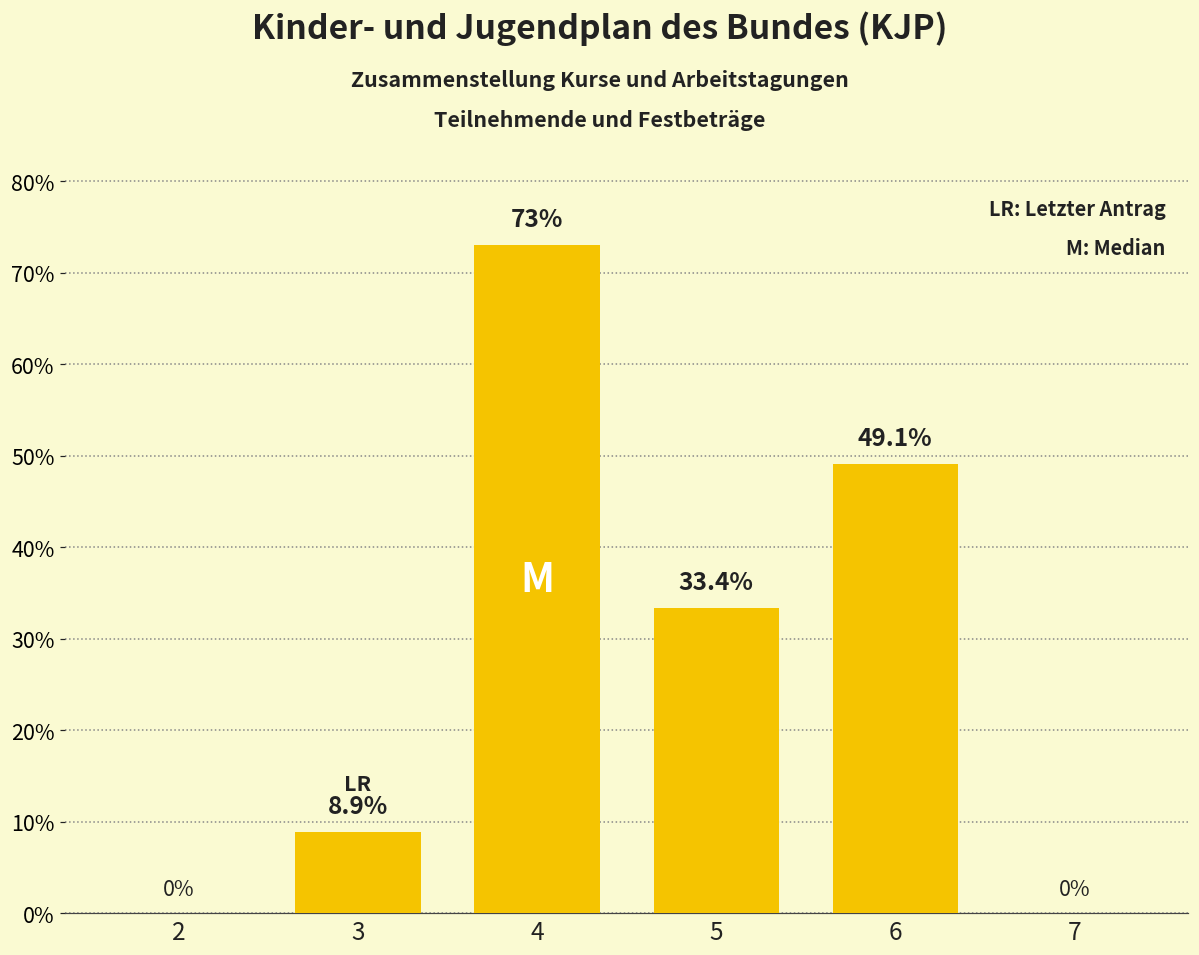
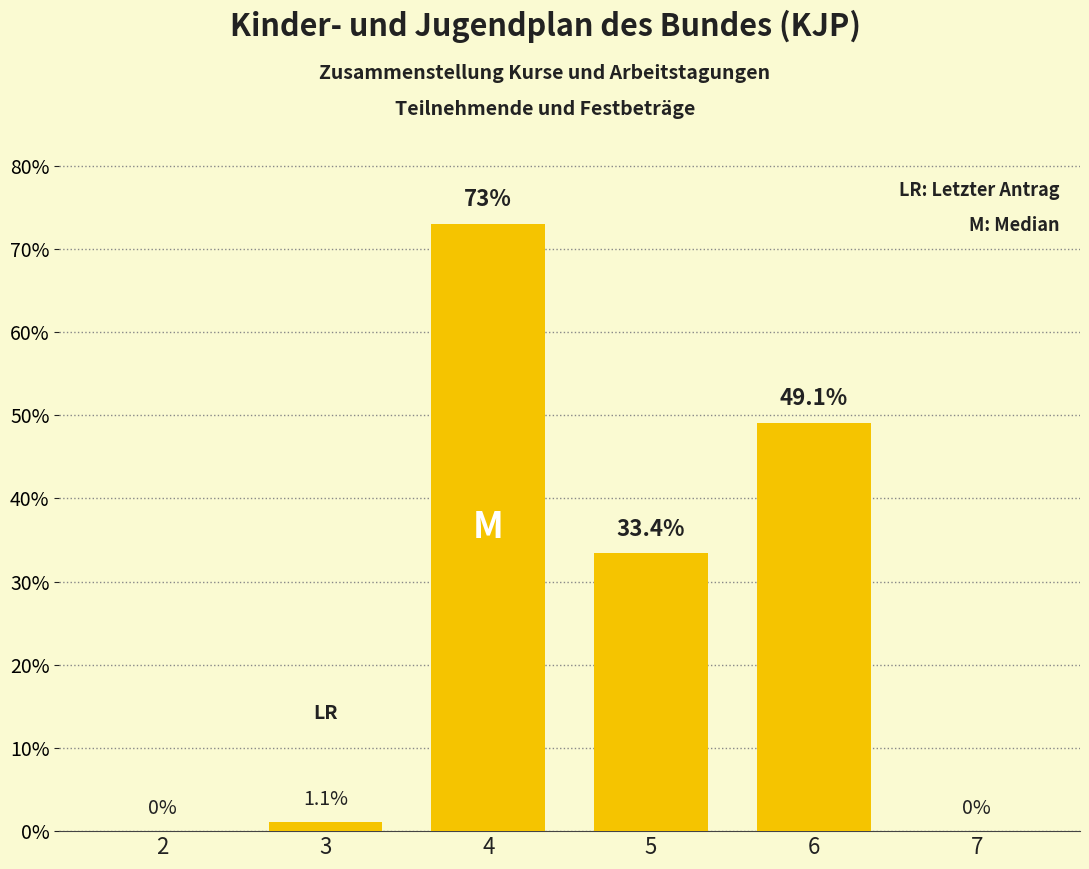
  {
    "2": "0%",
-   "3": "8.9%",
+   "3": "1.1%",
    "4": "73%",
    "5": "33.4%",
    "6": "49.1%",
    "7": "0%"
  }
